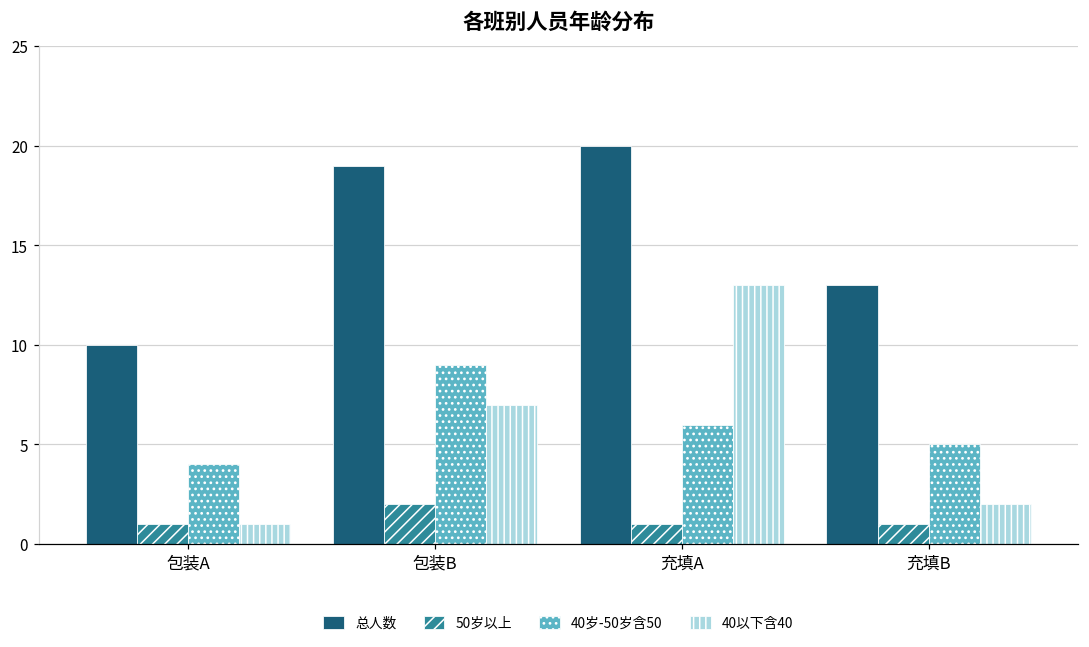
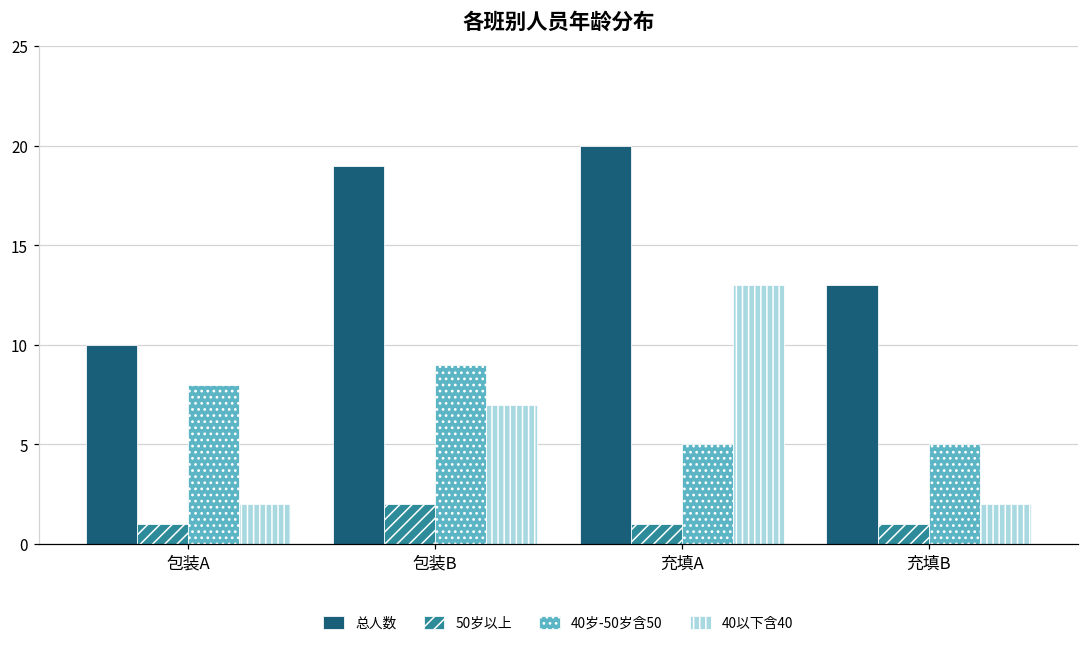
  {
    "40岁-50岁含50": {
-     "包装A": 4,
+     "包装A": 8,
      "包装B": 9,
-     "充填A": 6,
+     "充填A": 5,
      "充填B": 5
    },
    "40以下含40": {
-     "包装A": 1,
+     "包装A": 2,
      "包装B": 7,
      "充填A": 13,
      "充填B": 2
    }
  }
